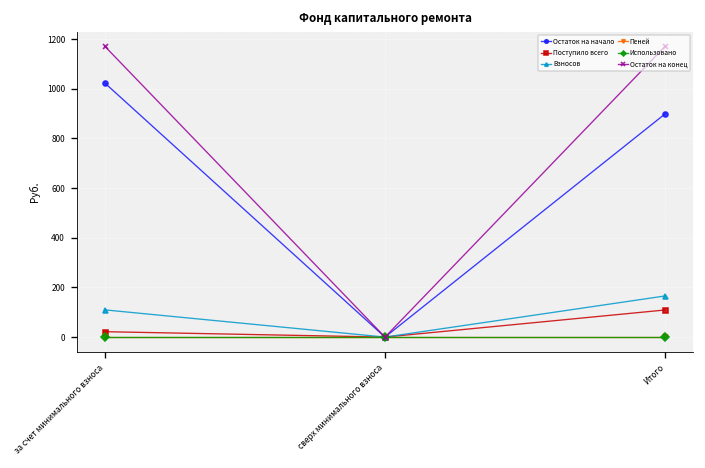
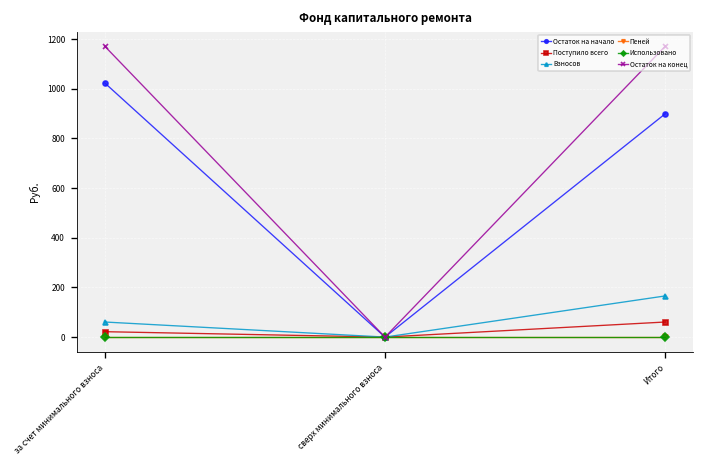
  {
    "Остаток на начало": {
      "за счет минимального взноса": 1020,
      "Итого": 900
    },
    "Поступило всего": {
      "за счет минимального взноса": 20,
-     "Итого": 110
+     "Итого": 60
    },
    "Взносов": {
-     "за счет минимального взноса": 110,
+     "за счет минимального взноса": 60,
      "Итого": 170
    },
    "Использовано": {
      "за счет минимального взноса": 0,
      "Итого": 0
    },
    "Остаток на конец": {
      "за счет минимального взноса": 1170
    }
  }
